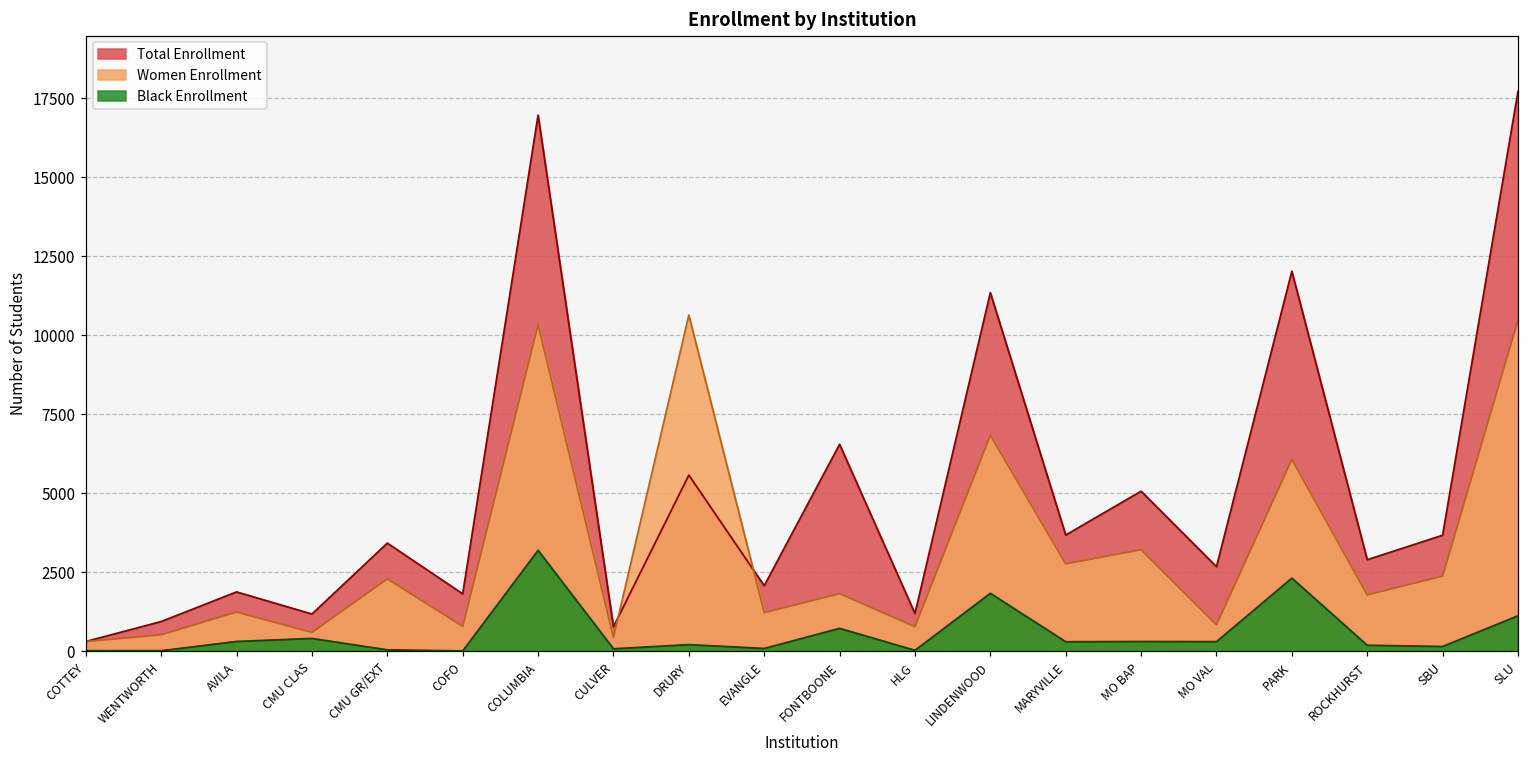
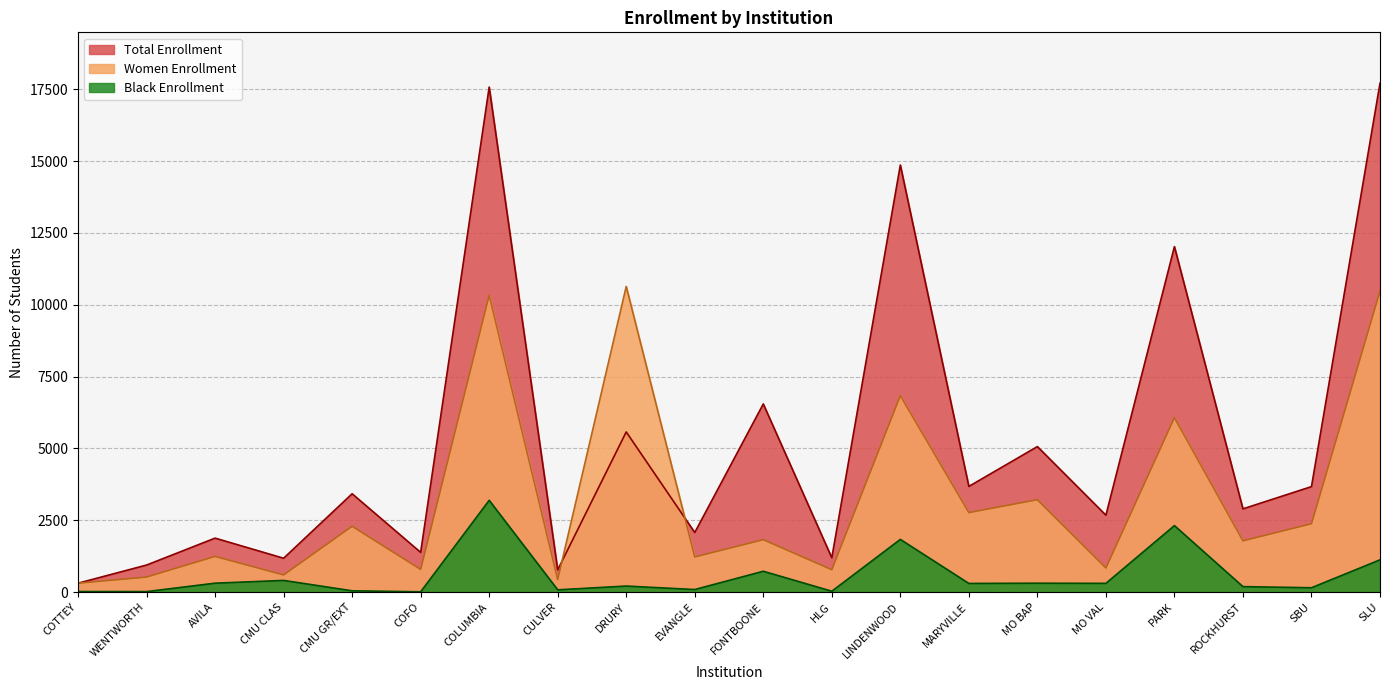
  {
    "Total Enrollment": {
      "WENTWORTH": 900,
      "AVILA": 1900,
      "CMU CLAS": 1200,
      "CMU GR/EXT": 3400,
-     "COFO": 1800,
-     "COLUMBIA": 17000,
+     "COFO": 1400,
+     "COLUMBIA": 17600,
      "CULVER": 800,
      "DRURY": 5600,
      "EVANGLE": 2100,
      "FONTBOONE": 6500,
      "HLG": 1200,
-     "LINDENWOOD": 11300,
+     "LINDENWOOD": 14900,
      "MARYVILLE": 3700,
      "MO BAP": 5100,
      "MO VAL": 2700,
      "PARK": 12000,
      "ROCKHURST": 2900,
      "SBU": 3700,
      "SLU": 17700
    },
    "Women Enrollment": {
      "WENTWORTH": 500,
      "AVILA": 1200,
      "CMU CLAS": 600,
      "CMU GR/EXT": 2300,
      "COFO": 800,
      "COLUMBIA": 10300,
      "CULVER": 400,
      "DRURY": 10600,
      "EVANGLE": 1200,
      "FONTBOONE": 1800,
      "HLG": 800,
      "LINDENWOOD": 6800,
      "MARYVILLE": 2800,
      "MO BAP": 3200,
      "MO VAL": 800,
      "PARK": 6100,
      "ROCKHURST": 1800,
      "SBU": 2400,
      "SLU": 10500
    },
    "Black Enrollment": {
      "COTTEY": 0,
      "WENTWORTH": 0,
      "AVILA": 300,
      "CMU CLAS": 400,
      "CMU GR/EXT": 0,
      "COFO": 0,
      "COLUMBIA": 3200,
      "CULVER": 100,
      "DRURY": 200,
      "EVANGLE": 100,
      "FONTBOONE": 700,
      "HLG": 0,
      "LINDENWOOD": 1800,
      "MARYVILLE": 300,
      "MO BAP": 300,
      "MO VAL": 300,
      "PARK": 2300,
      "ROCKHURST": 200,
      "SBU": 100,
      "SLU": 1100
    }
  }
